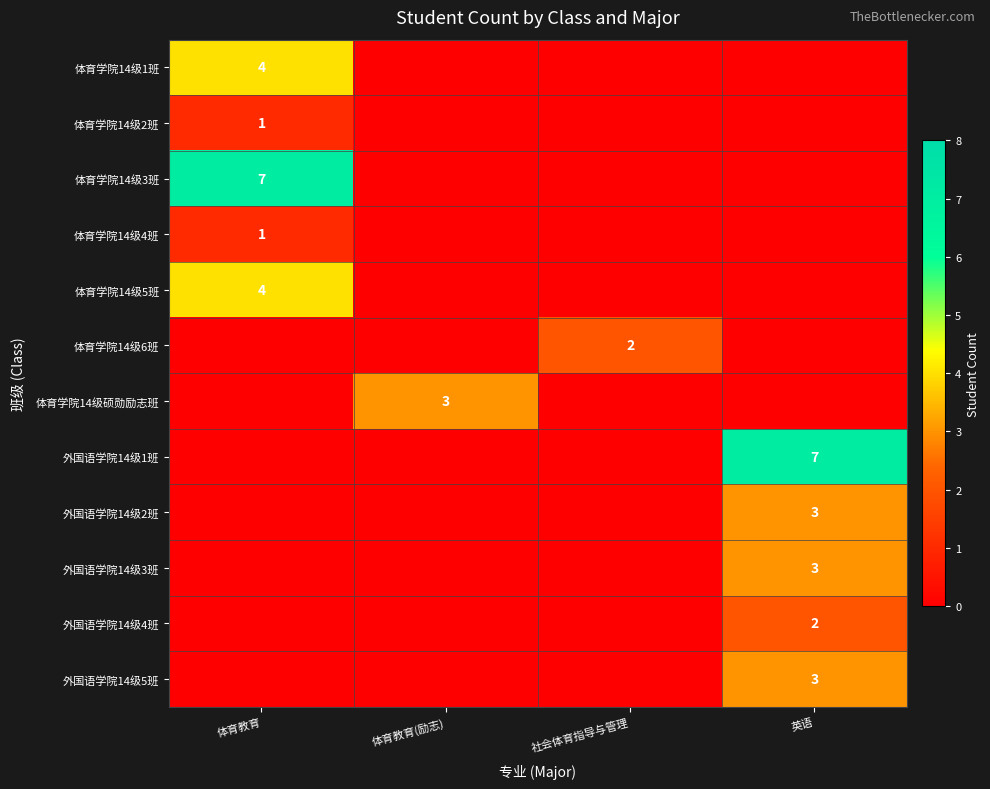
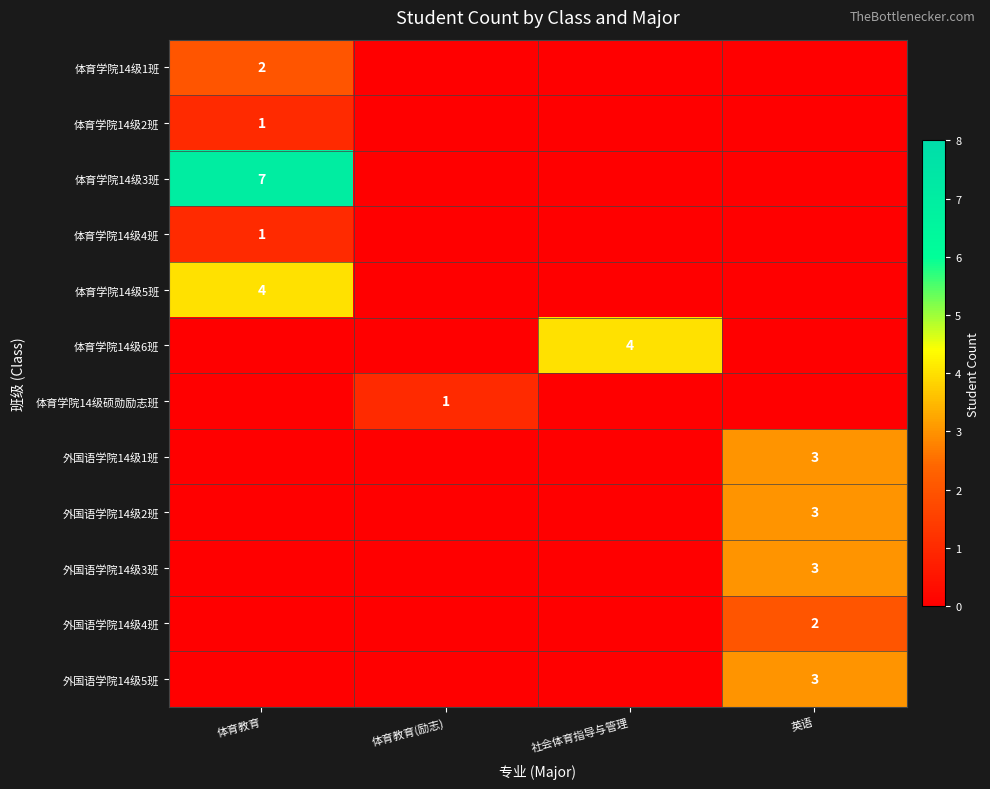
  {
    "体育学院14级1班": {
-     "体育教育": 4
+     "体育教育": 2
    },
    "体育学院14级2班": {
      "体育教育": 1
    },
    "体育学院14级3班": {
      "体育教育": 7
    },
    "体育学院14级4班": {
      "体育教育": 1
    },
    "体育学院14级5班": {
      "体育教育": 4
    },
    "体育学院14级6班": {
-     "社会体育指导与管理": 2
+     "社会体育指导与管理": 4
    },
    "体育学院14级硕勋励志班": {
-     "体育教育(励志)": 3
+     "体育教育(励志)": 1
    },
    "外国语学院14级1班": {
-     "英语": 7
+     "英语": 3
    },
    "外国语学院14级2班": {
      "英语": 3
    },
    "外国语学院14级3班": {
      "英语": 3
    },
    "外国语学院14级4班": {
      "英语": 2
    },
    "外国语学院14级5班": {
      "英语": 3
    }
  }
